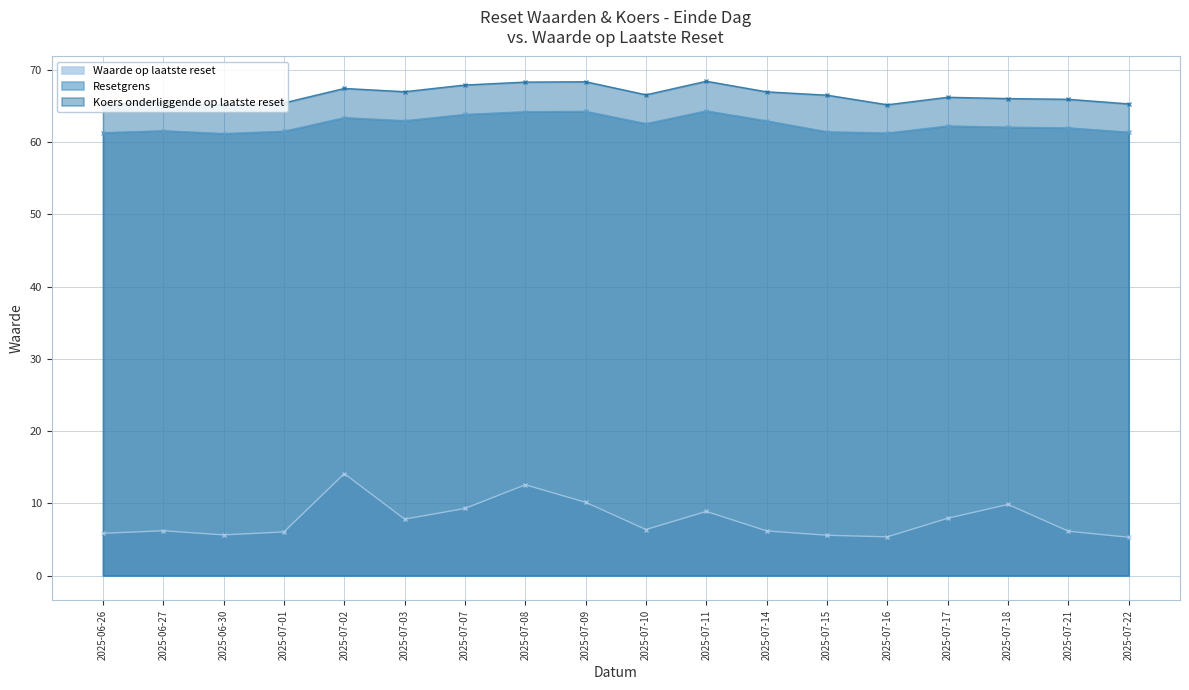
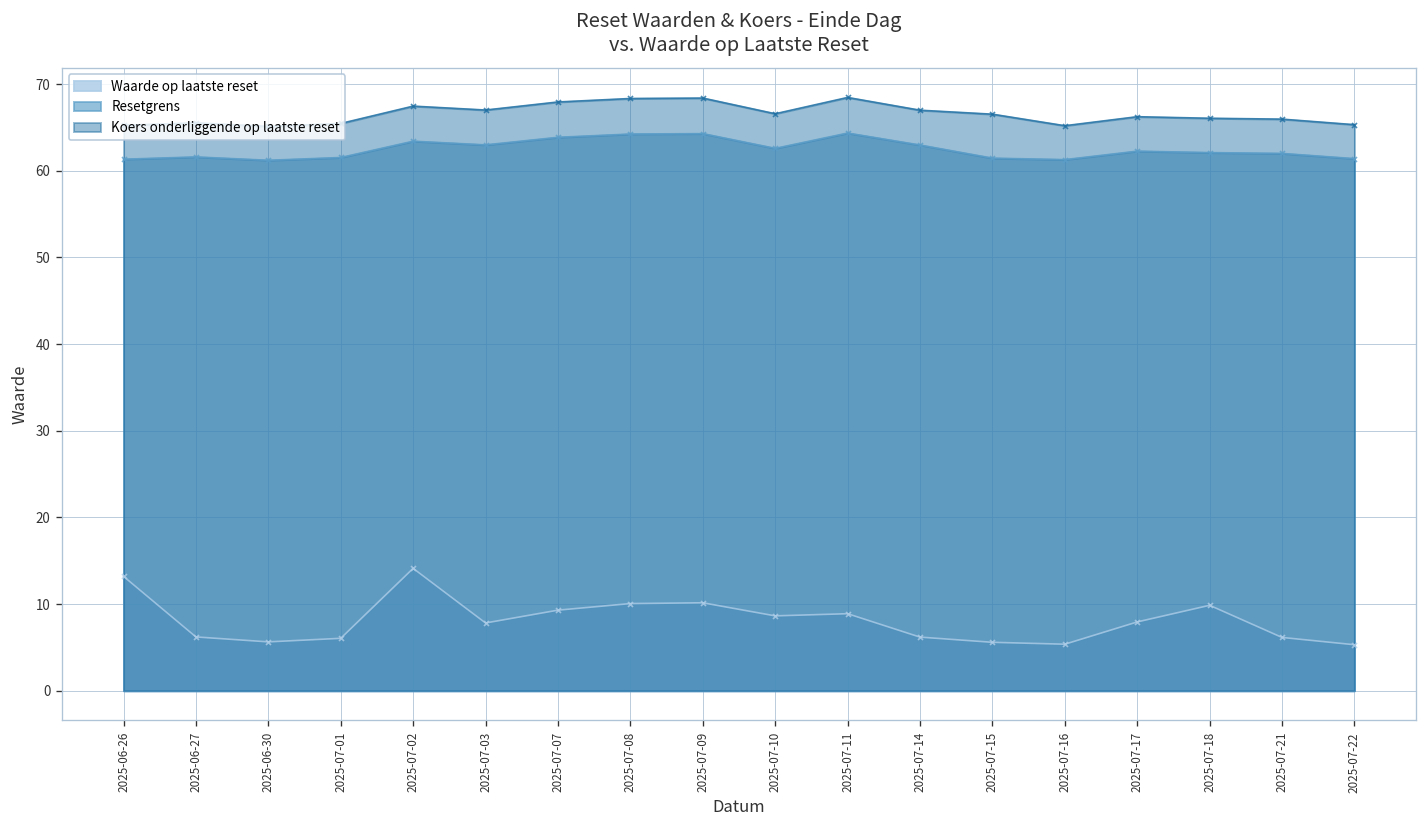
  {
    "Waarde op laatste reset": {
-     "2025-06-26": 6,
+     "2025-06-26": 13,
      "2025-06-27": 6,
      "2025-06-30": 6,
      "2025-07-01": 6,
      "2025-07-02": 14,
      "2025-07-03": 8,
      "2025-07-07": 9,
-     "2025-07-08": 13,
+     "2025-07-08": 10,
      "2025-07-09": 10,
-     "2025-07-10": 6,
+     "2025-07-10": 9,
      "2025-07-11": 9,
      "2025-07-14": 6,
      "2025-07-15": 6,
      "2025-07-16": 5,
      "2025-07-17": 8,
      "2025-07-18": 10,
      "2025-07-21": 6,
      "2025-07-22": 5
    }
  }
